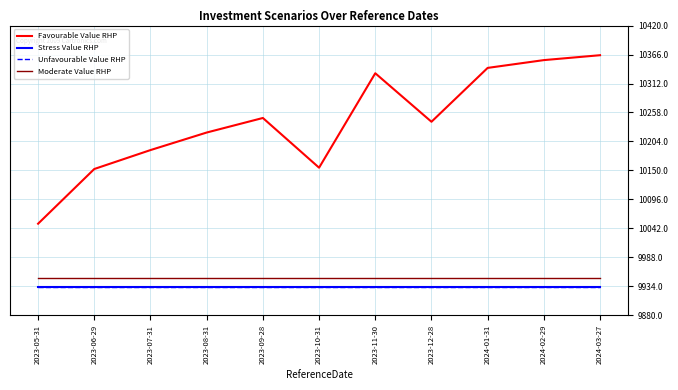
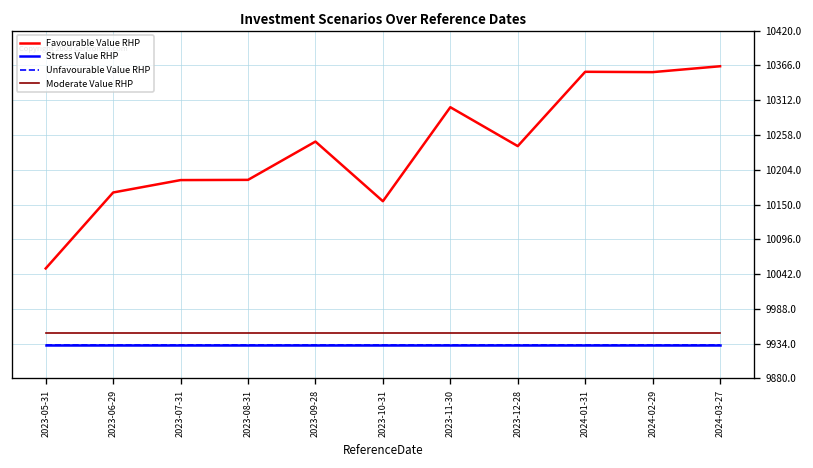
  {
    "Favourable Value RHP": {
      "2023-05-31": 10050,
-     "2023-06-29": 10150,
+     "2023-06-29": 10170,
      "2023-07-31": 10190,
-     "2023-08-31": 10220,
+     "2023-08-31": 10190,
      "2023-09-28": 10250,
      "2023-10-31": 10160,
-     "2023-11-30": 10330,
+     "2023-11-30": 10300,
      "2023-12-28": 10240,
-     "2024-01-31": 10340,
+     "2024-01-31": 10360,
      "2024-02-29": 10360,
      "2024-03-27": 10360
    },
    "Unfavourable Value RHP": {
      "2023-05-31": 9930,
      "2023-06-29": 9930,
      "2023-07-31": 9930,
      "2023-08-31": 9930,
      "2023-09-28": 9930,
      "2023-10-31": 9930,
      "2023-11-30": 9930,
      "2023-12-28": 9930,
      "2024-01-31": 9930,
      "2024-02-29": 9930,
      "2024-03-27": 9930
    },
    "Moderate Value RHP": {
      "2023-05-31": 9950,
      "2023-06-29": 9950,
      "2023-07-31": 9950,
      "2023-08-31": 9950,
      "2023-09-28": 9950,
      "2023-10-31": 9950,
      "2023-11-30": 9950,
      "2023-12-28": 9950,
      "2024-01-31": 9950,
      "2024-02-29": 9950,
      "2024-03-27": 9950
    }
  }
